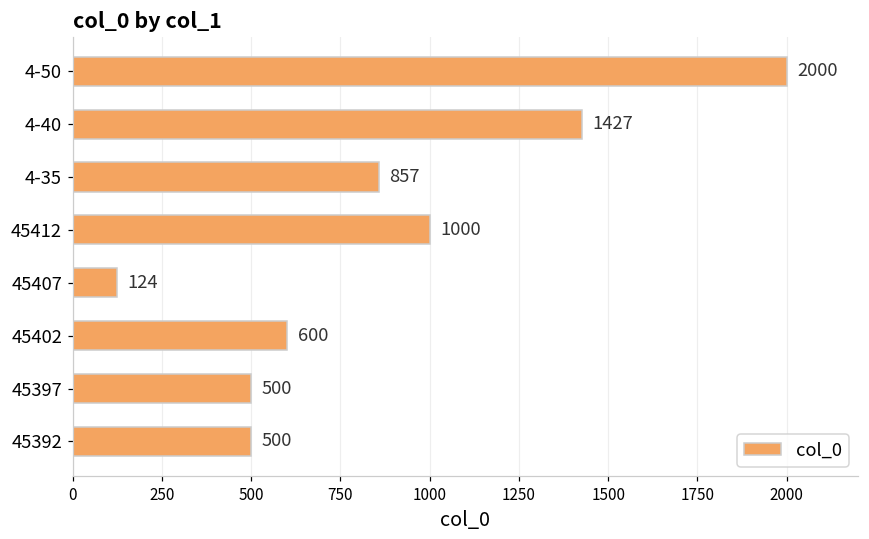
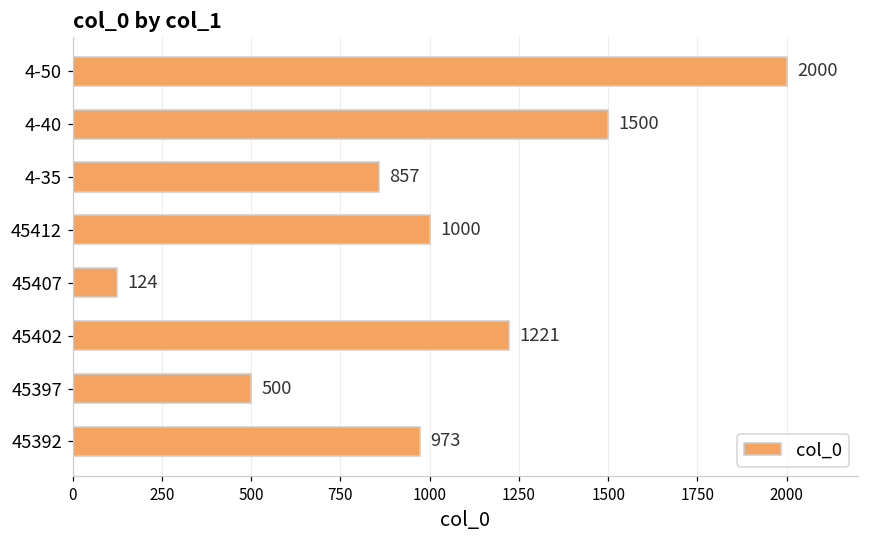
  {
    "4-50": 2000,
-   "4-40": 1427,
+   "4-40": 1500,
    "4-35": 857,
    "45412": 1000,
    "45407": 124,
-   "45402": 600,
+   "45402": 1221,
    "45397": 500,
-   "45392": 500
+   "45392": 973
  }
